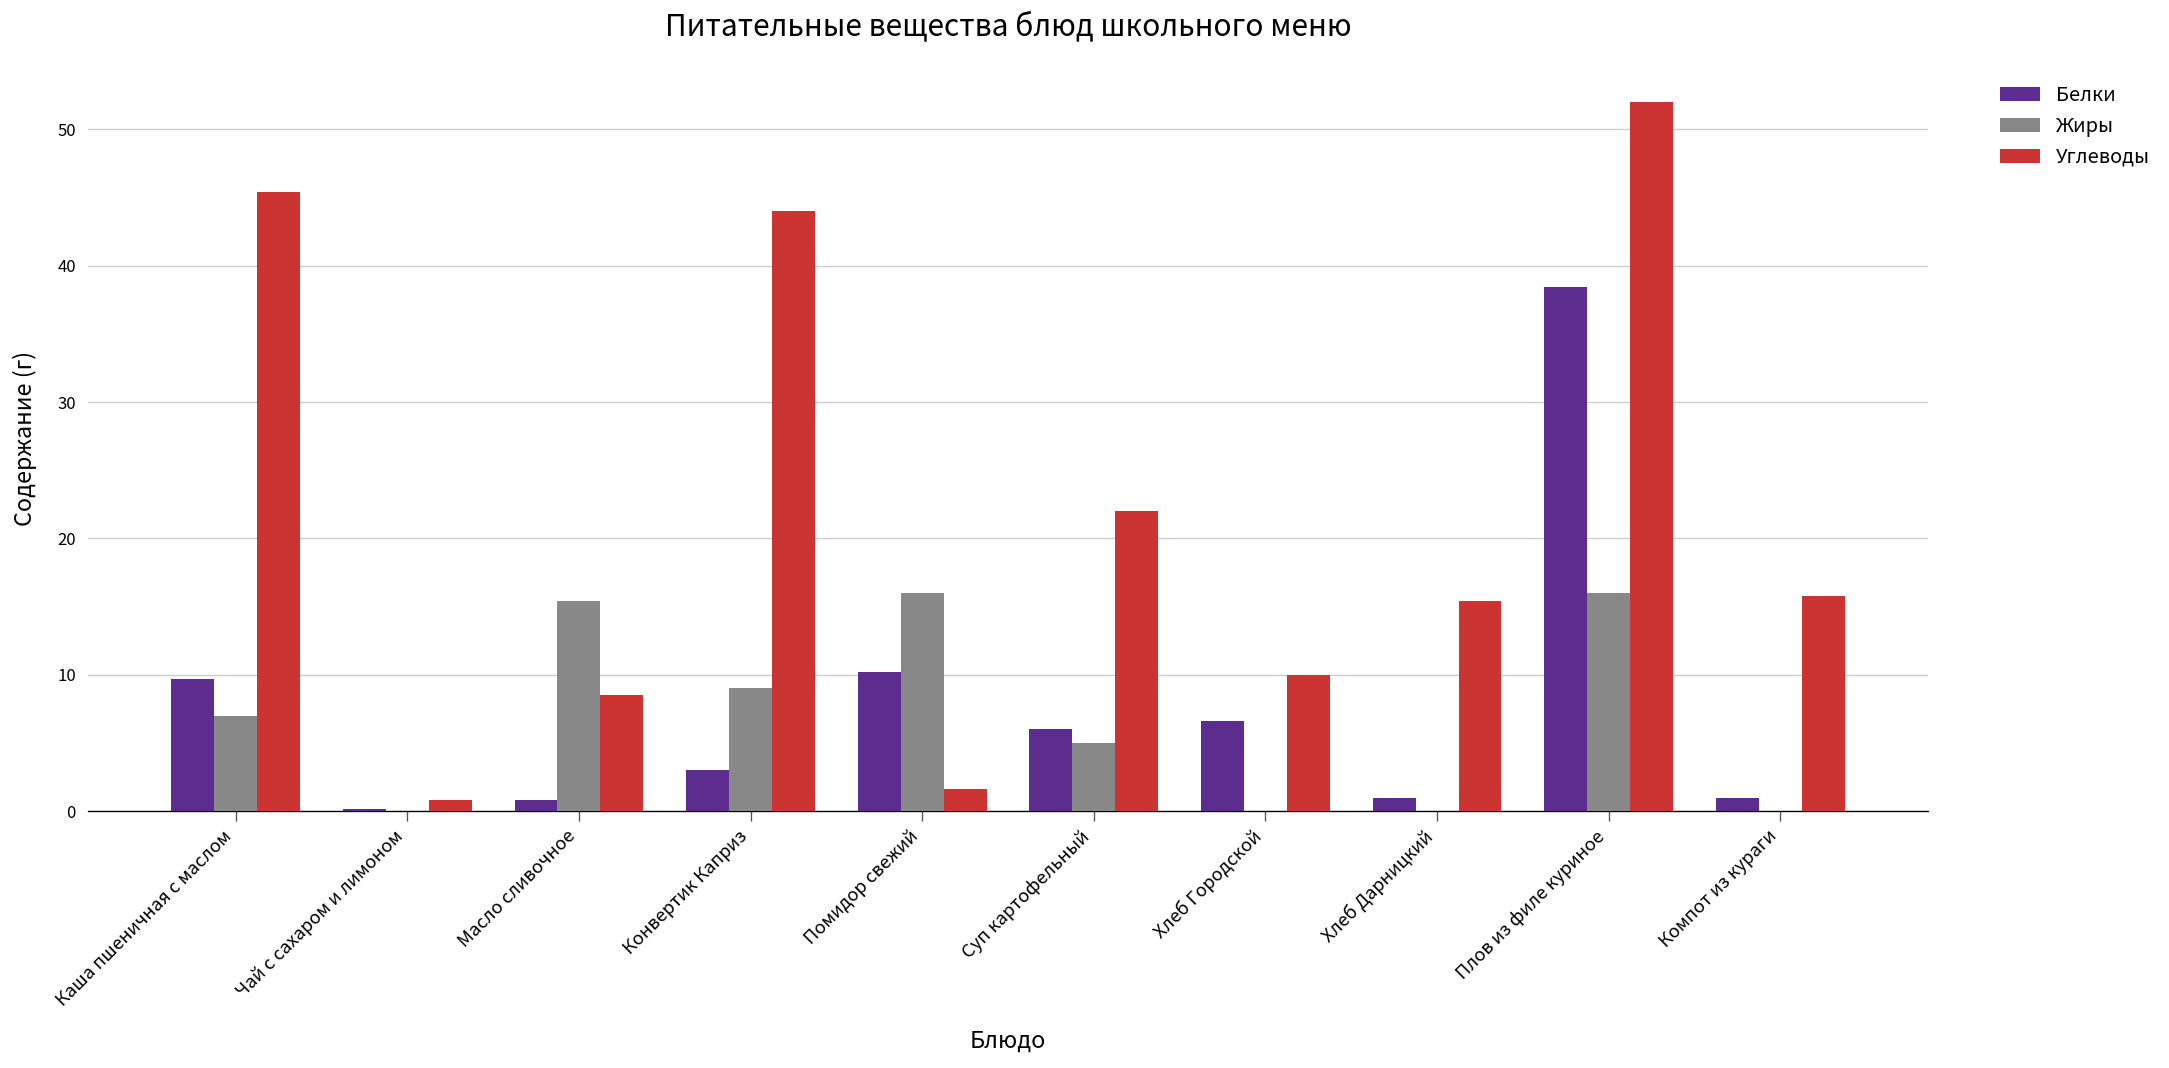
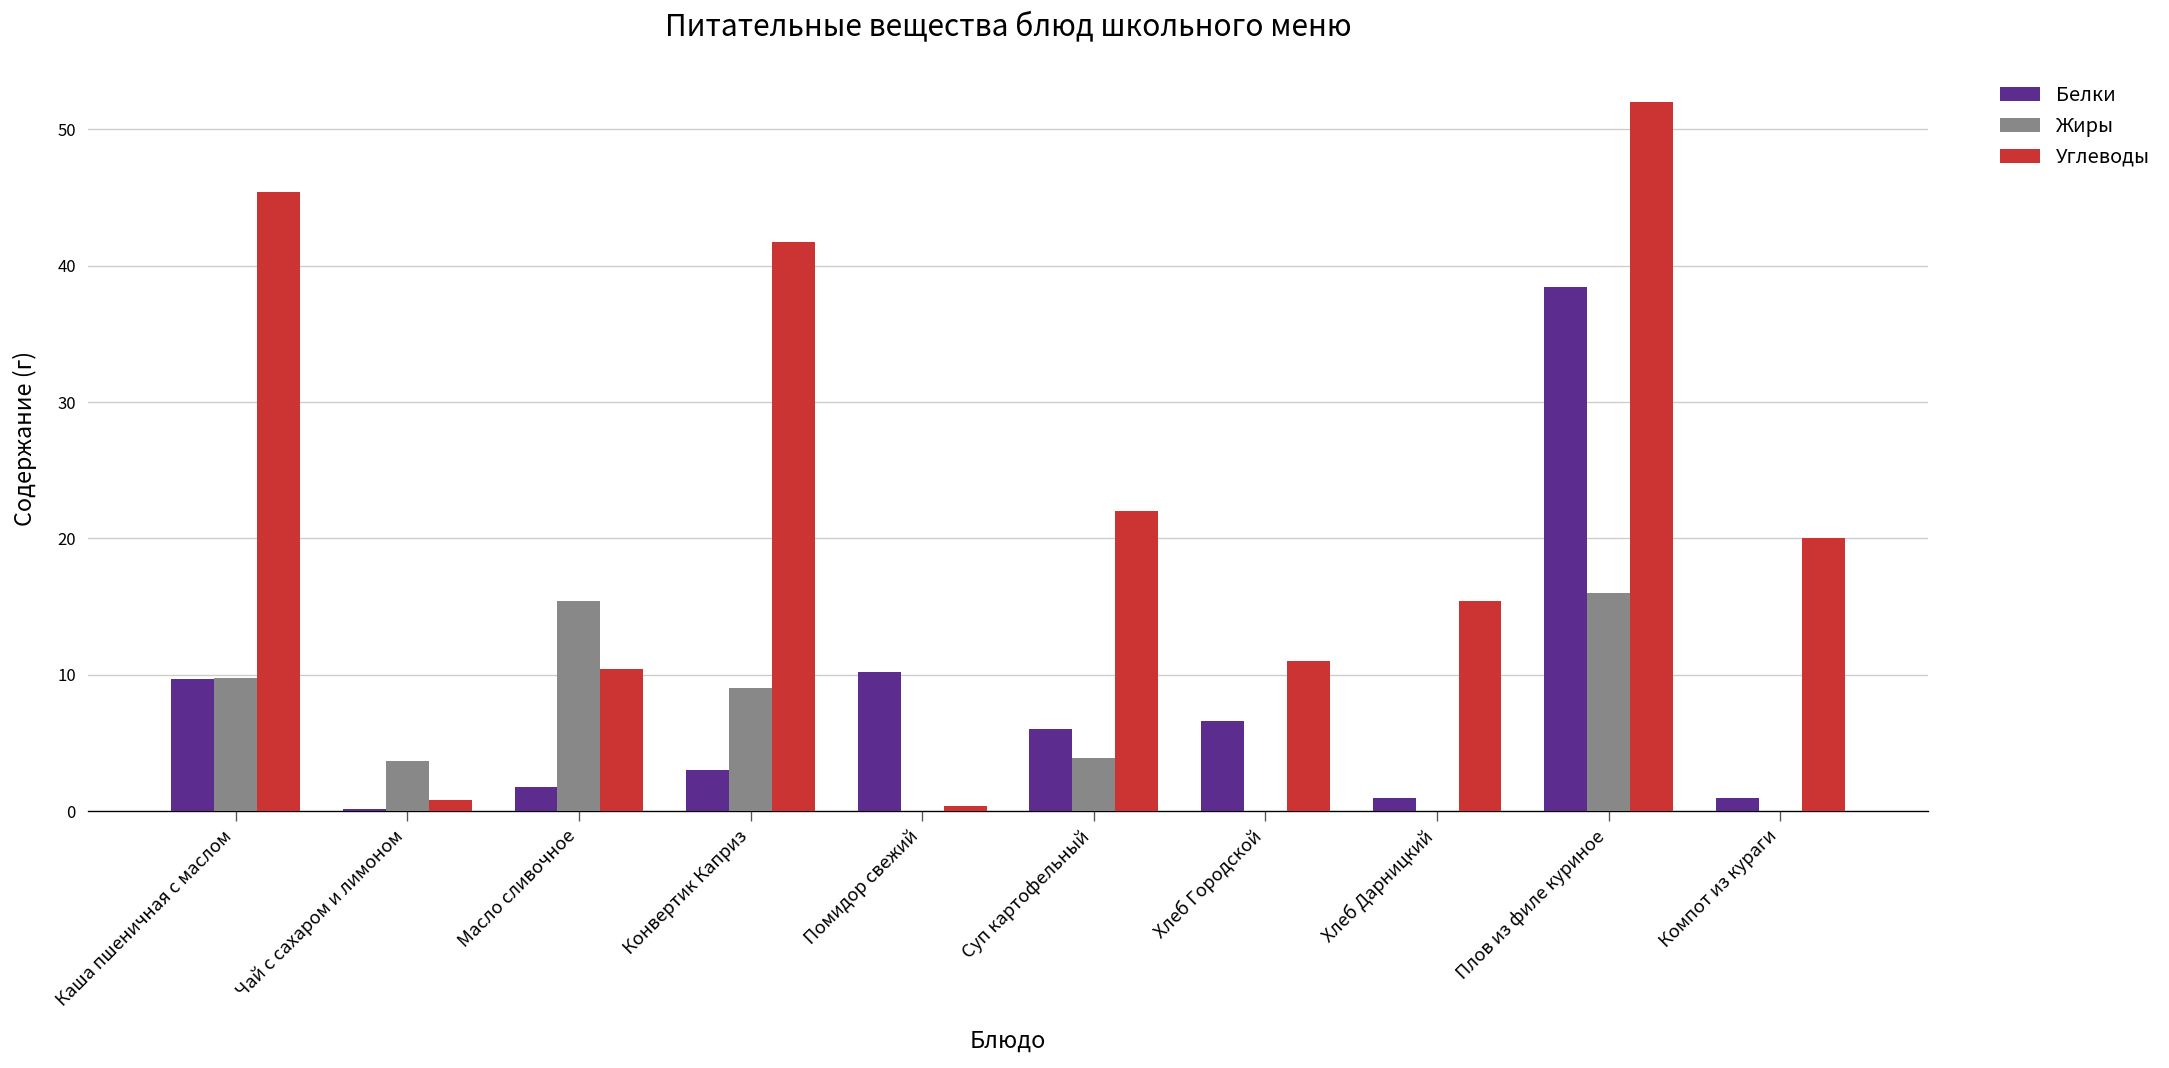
  {
    "Белки": {
      "Каша пшеничная с маслом": 9.7,
-     "Масло сливочное": 0.8,
+     "Масло сливочное": 1.8,
      "Конвертик Каприз": 3.0,
      "Помидор свежий": 10.2,
      "Суп картофельный": 6.0,
      "Хлеб Городской": 6.6,
      "Хлеб Дарницкий": 1.0,
      "Плов из филе куриное": 38.4,
      "Компот из кураги": 1.0
    },
    "Жиры": {
-     "Каша пшеничная с маслом": 7.0,
-     "Чай с сахаром и лимоном": 0.0,
+     "Каша пшеничная с маслом": 9.8,
+     "Чай с сахаром и лимоном": 3.7,
      "Масло сливочное": 15.4,
      "Конвертик Каприз": 9.0,
-     "Помидор свежий": 16.0,
-     "Суп картофельный": 5.0,
+     "Помидор свежий": 0.0,
+     "Суп картофельный": 3.9,
      "Хлеб Городской": 0.0,
      "Хлеб Дарницкий": 0.0,
      "Плов из филе куриное": 16.0,
      "Компот из кураги": 0.0
    },
    "Углеводы": {
      "Каша пшеничная с маслом": 45.4,
      "Чай с сахаром и лимоном": 0.8,
-     "Масло сливочное": 8.5,
-     "Конвертик Каприз": 44.0,
-     "Помидор свежий": 1.6,
+     "Масло сливочное": 10.5,
+     "Конвертик Каприз": 41.7,
+     "Помидор свежий": 0.4,
      "Суп картофельный": 22.0,
-     "Хлеб Городской": 10,
+     "Хлеб Городской": 11,
      "Хлеб Дарницкий": 15.4,
      "Плов из филе куриное": 52.0,
-     "Компот из кураги": 15.8
+     "Компот из кураги": 20.0
    }
  }
